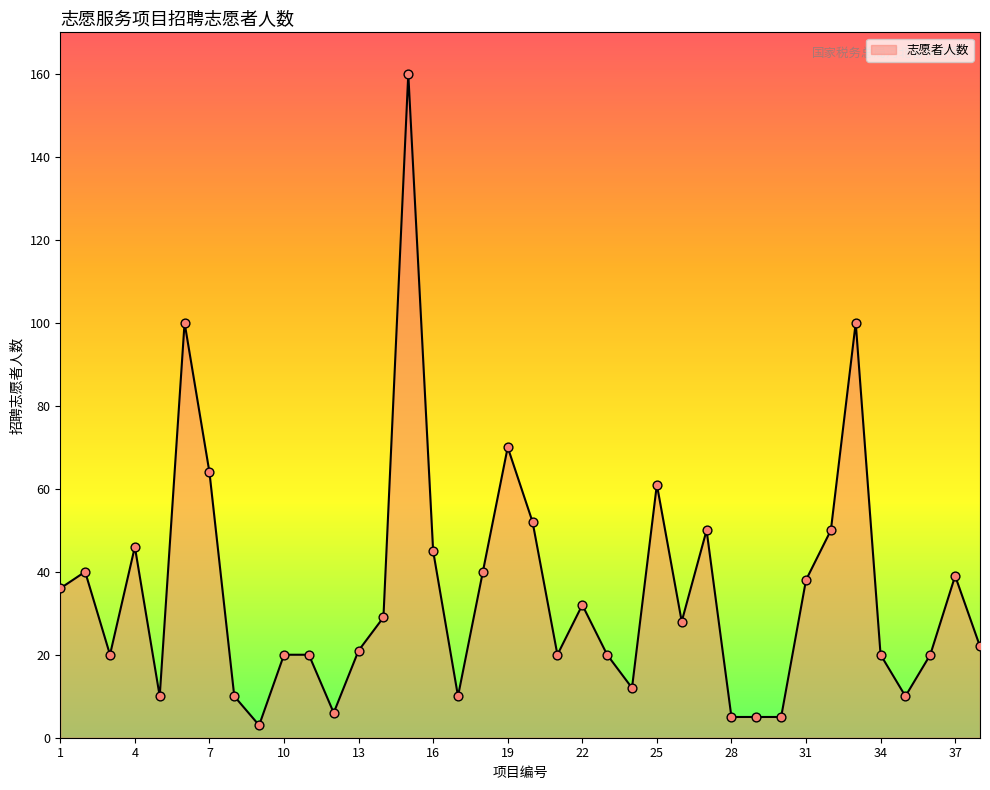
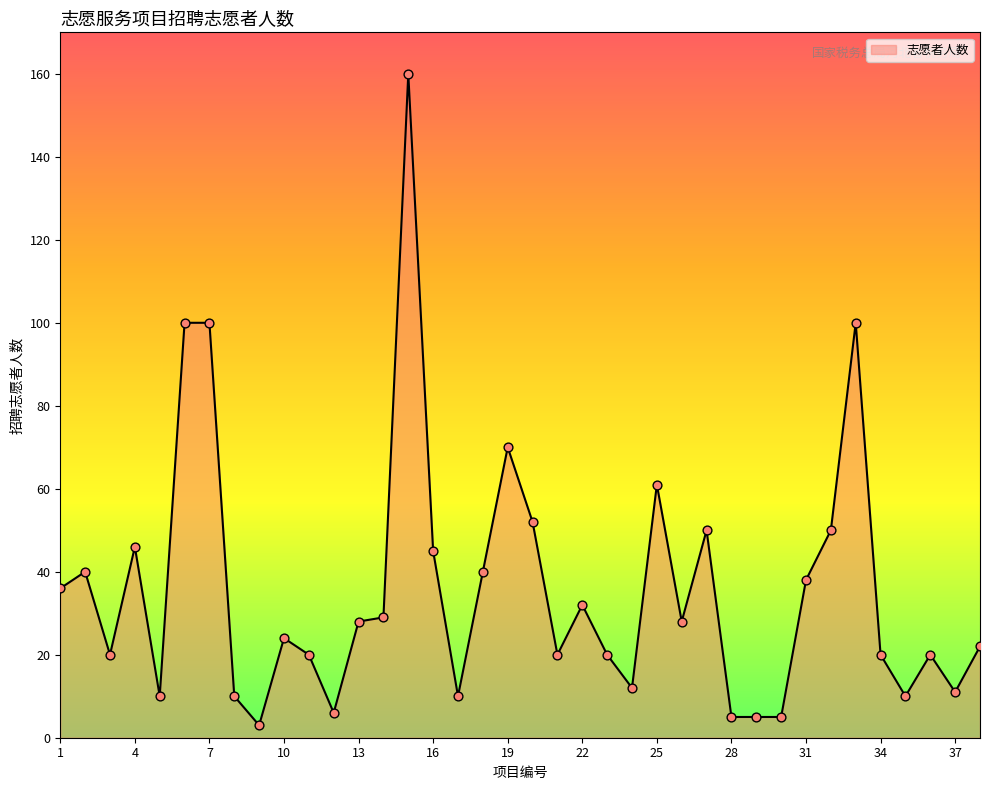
  {
    "1": 36,
    "4": 46,
-   "7": 64,
-   "10": 20,
-   "13": 21,
+   "7": 100,
+   "10": 24,
+   "13": 28,
    "16": 45,
    "19": 70,
    "22": 32,
    "25": 61,
    "28": 5,
    "31": 38,
    "34": 20,
-   "37": 39
+   "37": 11
  }
